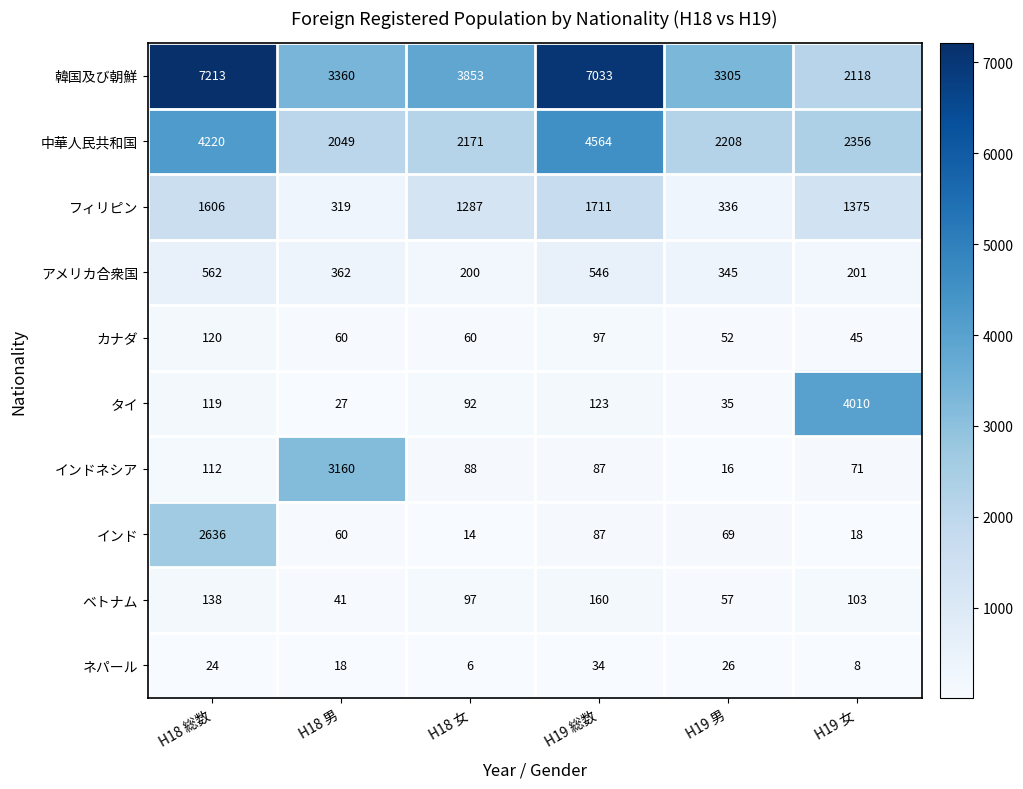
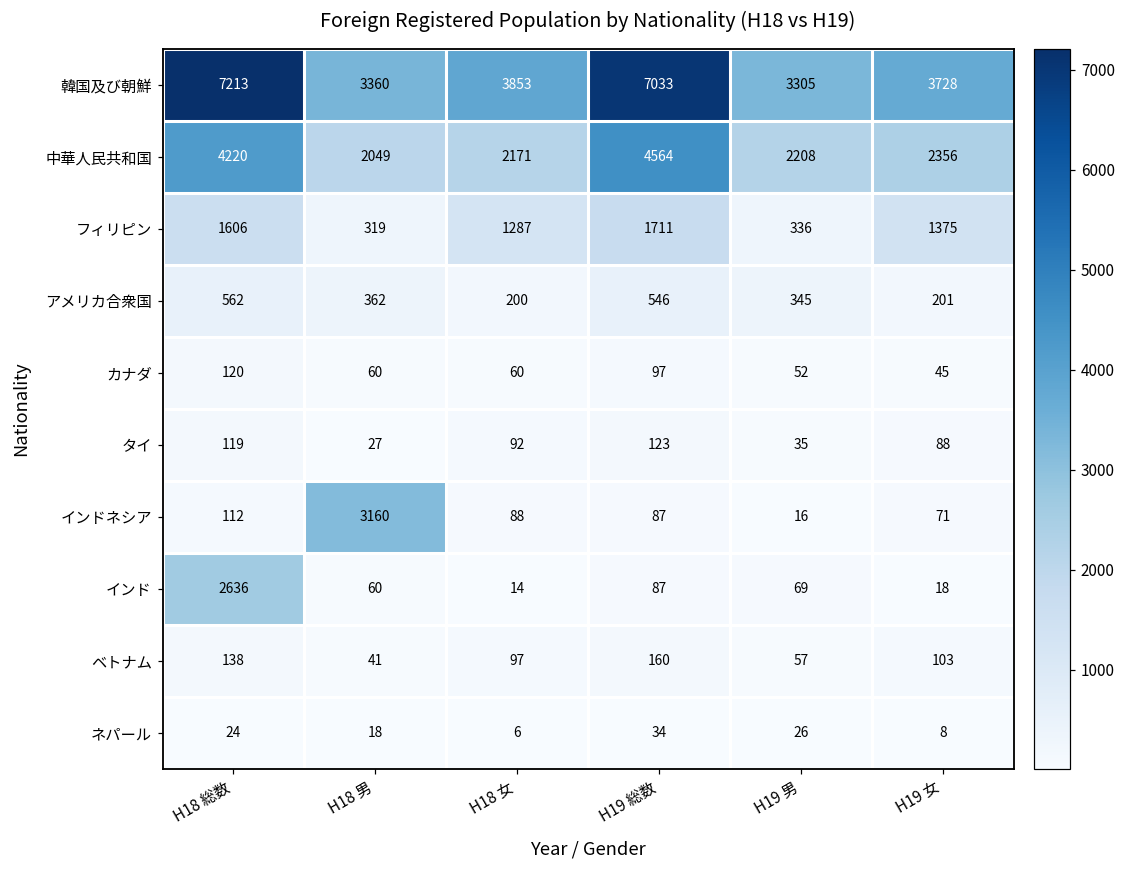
  {
    "韓国及び朝鮮": {
      "H18 総数": 7213,
      "H18 男": 3360,
      "H18 女": 3853,
      "H19 総数": 7033,
      "H19 男": 3305,
-     "H19 女": 2118
+     "H19 女": 3728
    },
    "中華人民共和国": {
      "H18 総数": 4220,
      "H18 男": 2049,
      "H18 女": 2171,
      "H19 総数": 4564,
      "H19 男": 2208,
      "H19 女": 2356
    },
    "フィリピン": {
      "H18 総数": 1606,
      "H18 男": 319,
      "H18 女": 1287,
      "H19 総数": 1711,
      "H19 男": 336,
      "H19 女": 1375
    },
    "アメリカ合衆国": {
      "H18 総数": 562,
      "H18 男": 362,
      "H18 女": 200,
      "H19 総数": 546,
      "H19 男": 345,
      "H19 女": 201
    },
    "カナダ": {
      "H18 総数": 120,
      "H18 男": 60,
      "H18 女": 60,
      "H19 総数": 97,
      "H19 男": 52,
      "H19 女": 45
    },
    "タイ": {
      "H18 総数": 119,
      "H18 男": 27,
      "H18 女": 92,
      "H19 総数": 123,
      "H19 男": 35,
-     "H19 女": 4010
+     "H19 女": 88
    },
    "インドネシア": {
      "H18 総数": 112,
      "H18 男": 3160,
      "H18 女": 88,
      "H19 総数": 87,
      "H19 男": 16,
      "H19 女": 71
    },
    "インド": {
      "H18 総数": 2636,
      "H18 男": 60,
      "H18 女": 14,
      "H19 総数": 87,
      "H19 男": 69,
      "H19 女": 18
    },
    "ベトナム": {
      "H18 総数": 138,
      "H18 男": 41,
      "H18 女": 97,
      "H19 総数": 160,
      "H19 男": 57,
      "H19 女": 103
    },
    "ネパール": {
      "H18 総数": 24,
      "H18 男": 18,
      "H18 女": 6,
      "H19 総数": 34,
      "H19 男": 26,
      "H19 女": 8
    }
  }
